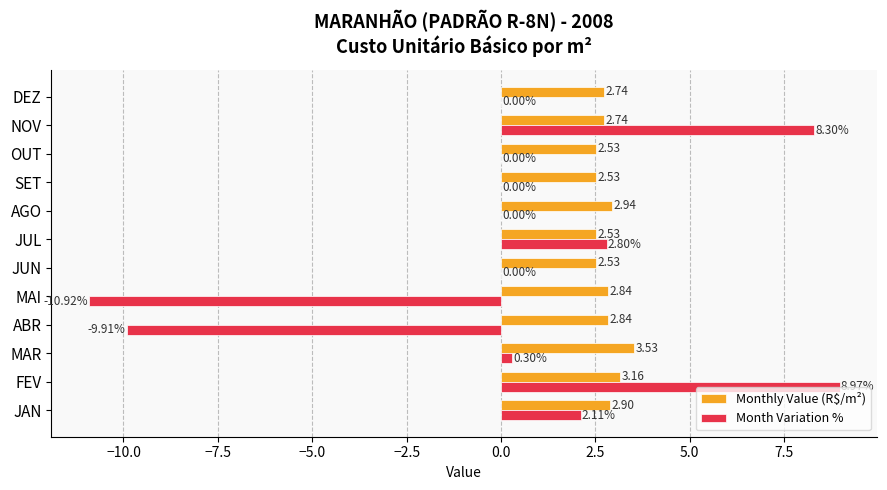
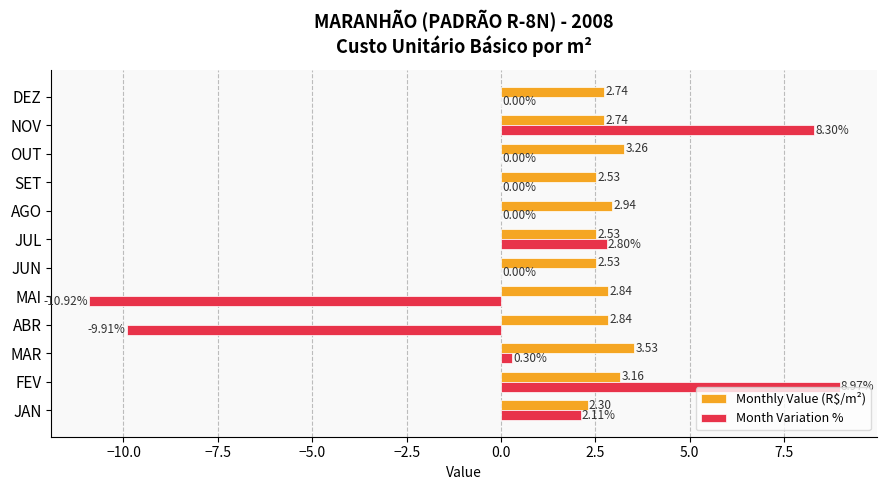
  {
    "Monthly Value (R$/m²)": {
      "DEZ": "2.74",
      "NOV": "2.74",
-     "OUT": "2.53",
+     "OUT": "3.26",
      "SET": "2.53",
      "AGO": "2.94",
      "JUL": "2.53",
      "JUN": "2.53",
      "MAI": "2.84",
      "ABR": "2.84",
      "MAR": "3.53",
      "FEV": "3.16",
-     "JAN": "2.90"
+     "JAN": "2.30"
    },
    "Month Variation %": {
      "DEZ": "0.00%",
      "NOV": "8.30%",
      "OUT": "0.00%",
      "SET": "0.00%",
      "AGO": "0.00%",
      "JUL": "2.80%",
      "JUN": "0.00%",
      "MAI": "-10.92%",
      "ABR": "-9.91%",
      "MAR": "0.30%",
      "JAN": "2.11%"
    }
  }
